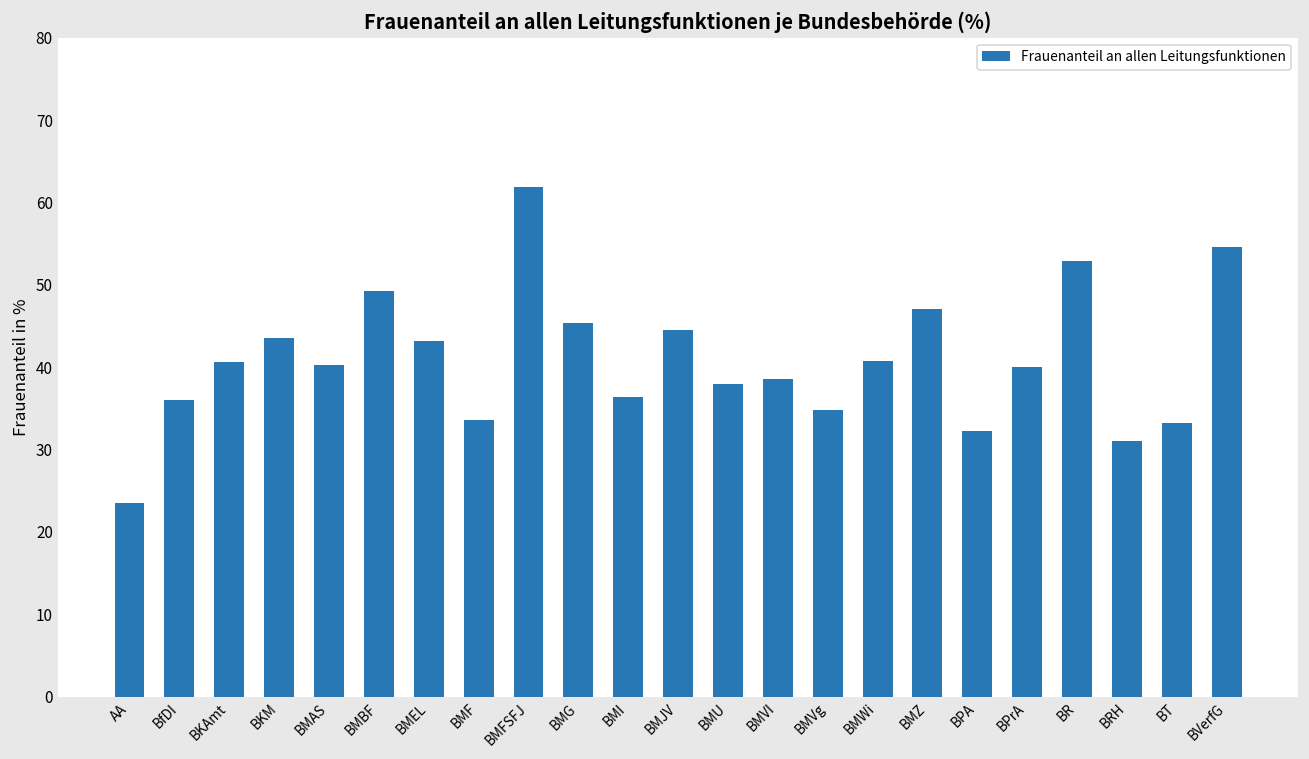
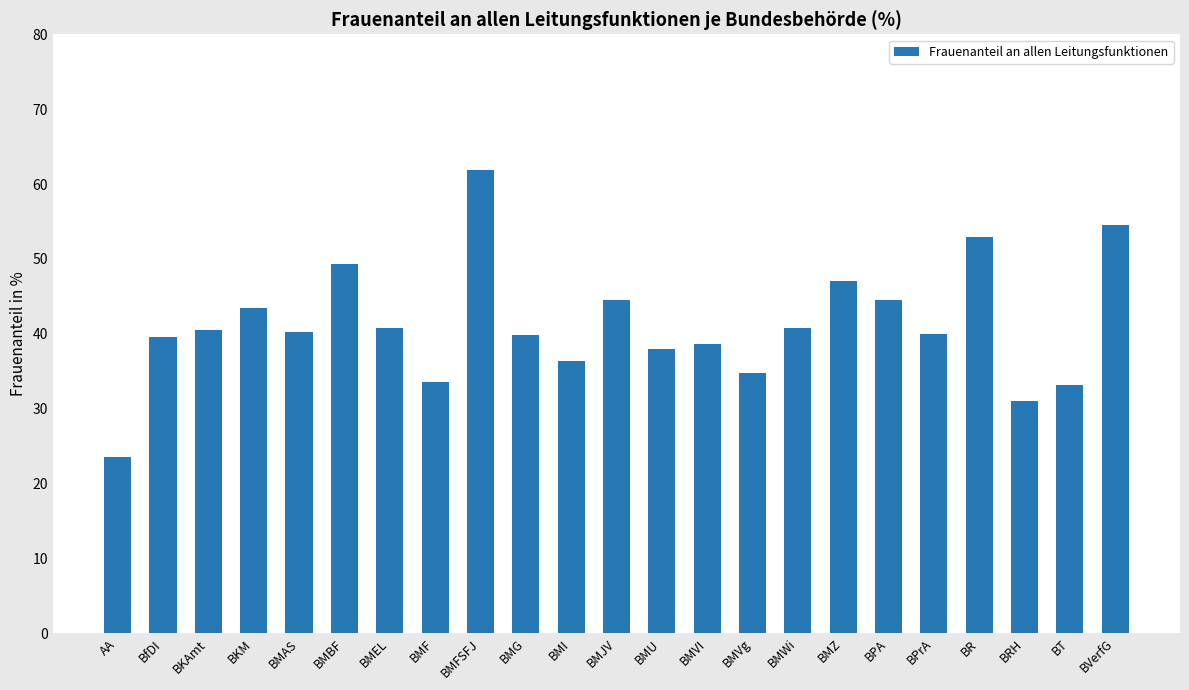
  {
    "AA": 24,
-   "BfDI": 36,
+   "BfDI": 40,
    "BKAmt": 41,
    "BKM": 43,
    "BMAS": 40,
    "BMBF": 49,
-   "BMEL": 43,
+   "BMEL": 41,
    "BMF": 34,
    "BMFSFJ": 62,
-   "BMG": 45,
+   "BMG": 40,
    "BMI": 36,
    "BMJV": 45,
    "BMU": 38,
    "BMVI": 39,
    "BMVg": 35,
    "BMWi": 41,
    "BMZ": 47,
-   "BPA": 32,
+   "BPA": 44,
    "BPrA": 40,
    "BR": 53,
    "BRH": 31,
    "BT": 33,
    "BVerfG": 55
  }
